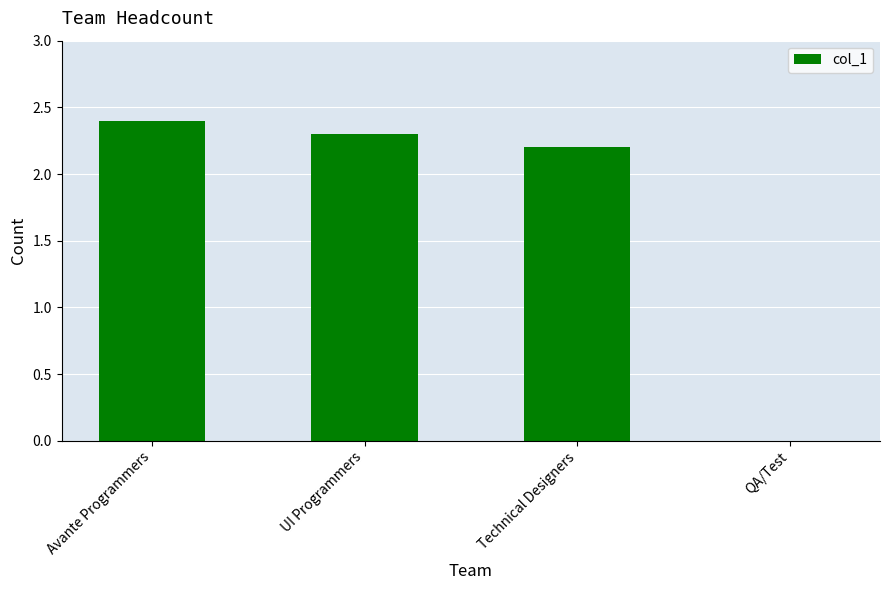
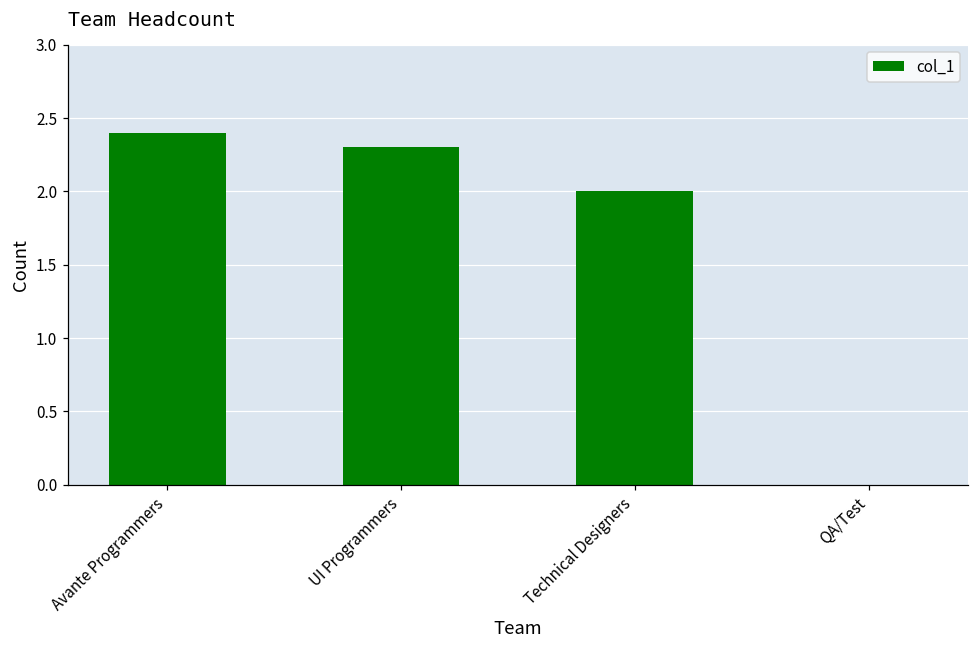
  {
    "Avante Programmers": 2.4,
    "UI Programmers": 2.3,
-   "Technical Designers": 2.2,
+   "Technical Designers": 2.0,
    "QA/Test": 0.0
  }
